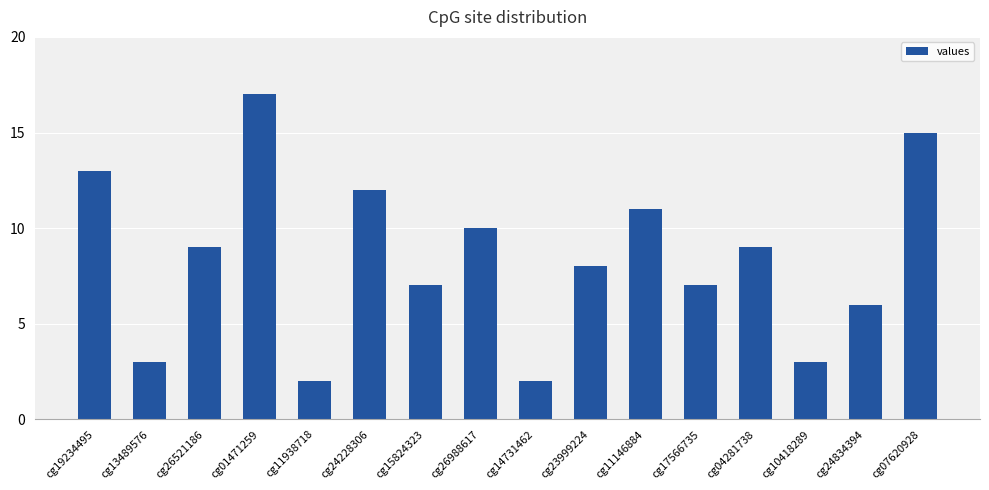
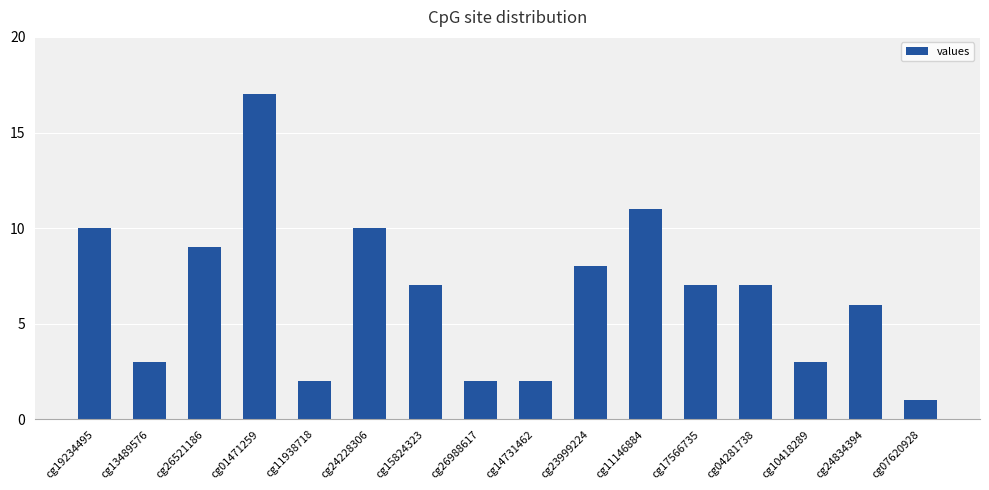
  {
-   "cg19234495": 13,
+   "cg19234495": 10,
    "cg13489576": 3,
    "cg26521186": 9,
    "cg01471259": 17,
    "cg11938718": 2,
-   "cg24228306": 12,
+   "cg24228306": 10,
    "cg15824323": 7,
-   "cg26988617": 10,
+   "cg26988617": 2,
    "cg14731462": 2,
    "cg23999224": 8,
    "cg11146884": 11,
    "cg17566735": 7,
-   "cg04281738": 9,
+   "cg04281738": 7,
    "cg10418289": 3,
    "cg24834394": 6,
-   "cg07620928": 15
+   "cg07620928": 1
  }
